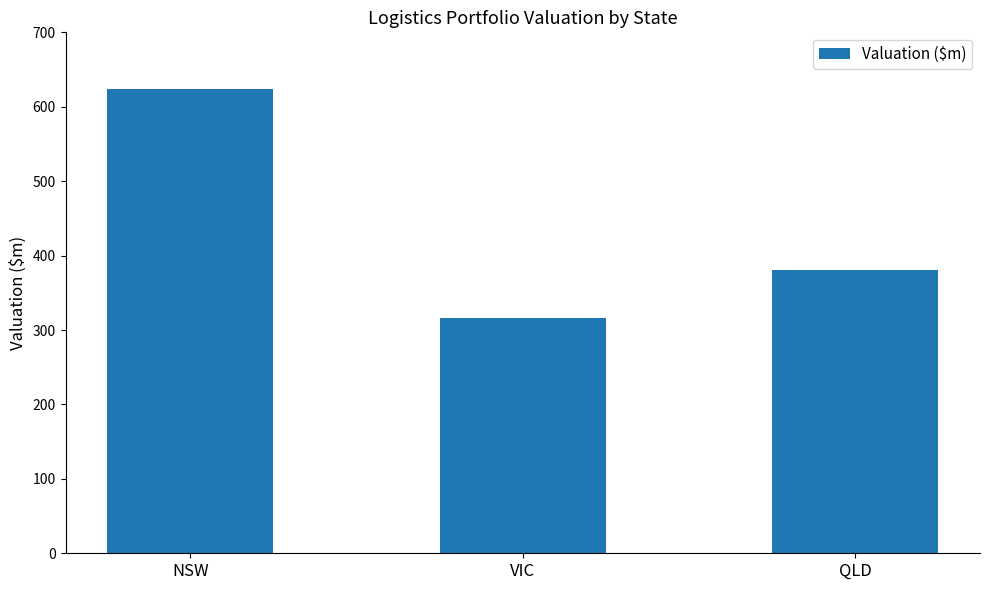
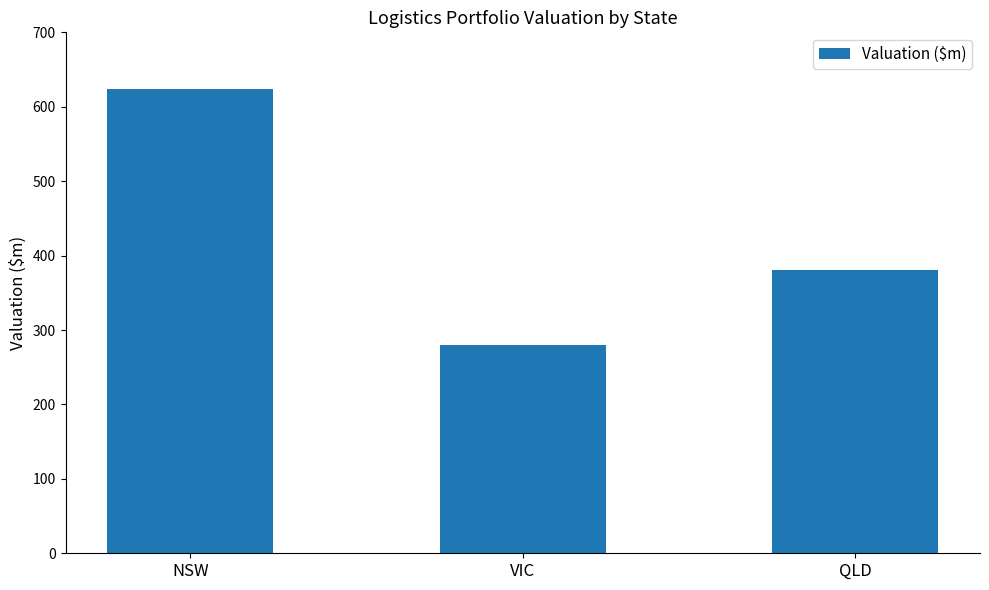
  {
    "NSW": 620,
-   "VIC": 320,
+   "VIC": 280,
    "QLD": 380
  }
